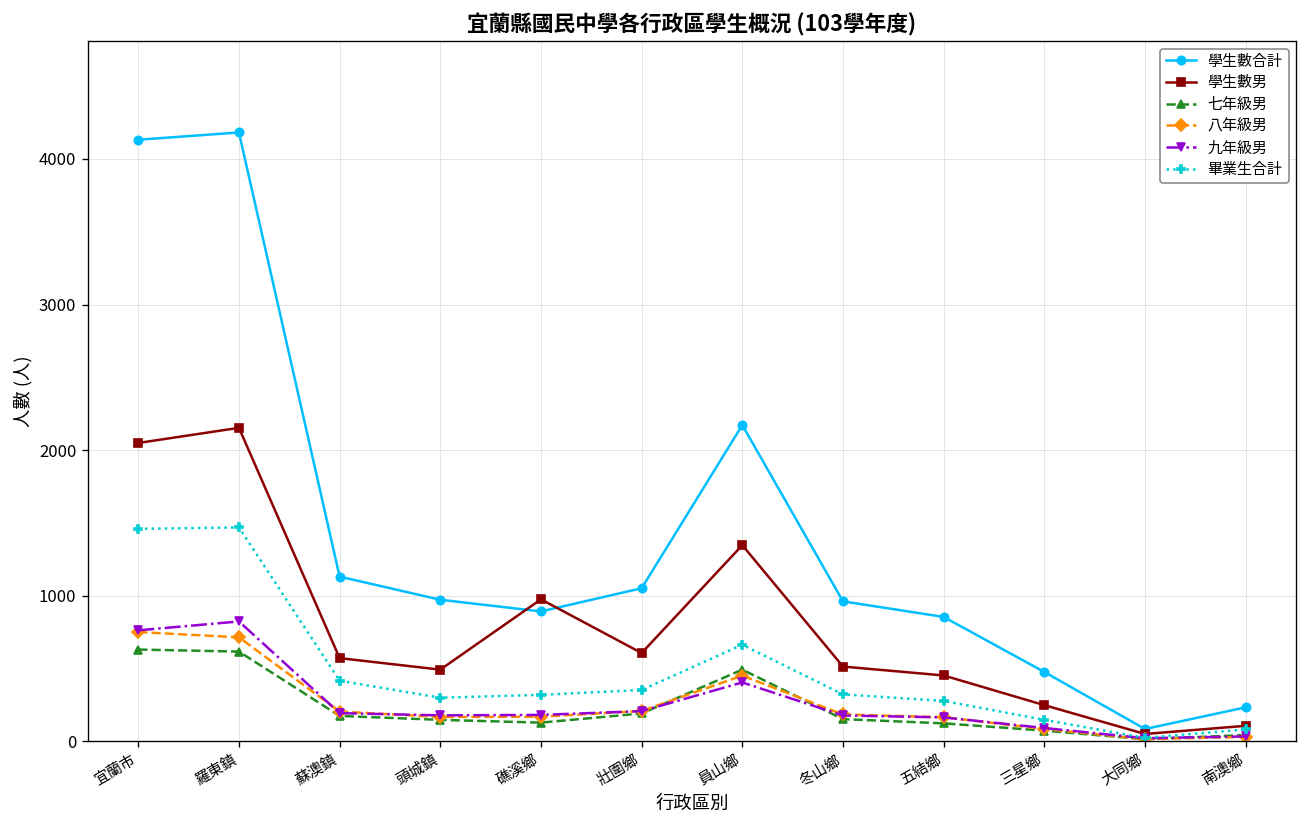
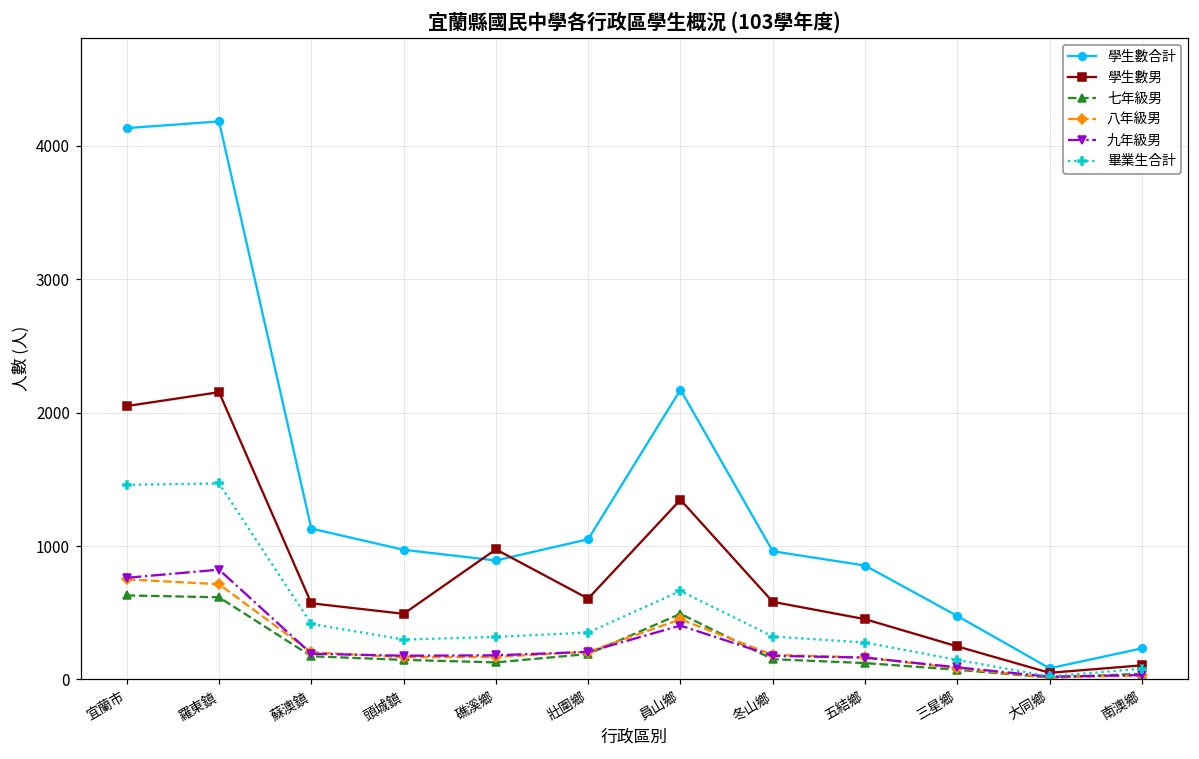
  {
    "學生數男": {
      "宜蘭市": 2050,
      "羅東鎮": 2150,
      "蘇澳鎮": 570,
      "頭城鎮": 490,
      "礁溪鄉": 980,
      "壯圍鄉": 610,
      "員山鄉": 1350,
-     "冬山鄉": 510,
+     "冬山鄉": 580,
      "五結鄉": 450,
      "三星鄉": 250,
      "大同鄉": 50,
      "南澳鄉": 110
    },
    "七年級男": {
      "宜蘭市": 630,
      "羅東鎮": 620,
      "礁溪鄉": 130,
      "員山鄉": 490,
      "冬山鄉": 150,
      "五結鄉": 120
    },
    "八年級男": {
      "羅東鎮": 710,
      "員山鄉": 450
    },
    "九年級男": {
      "羅東鎮": 820,
      "員山鄉": 400
    }
  }
